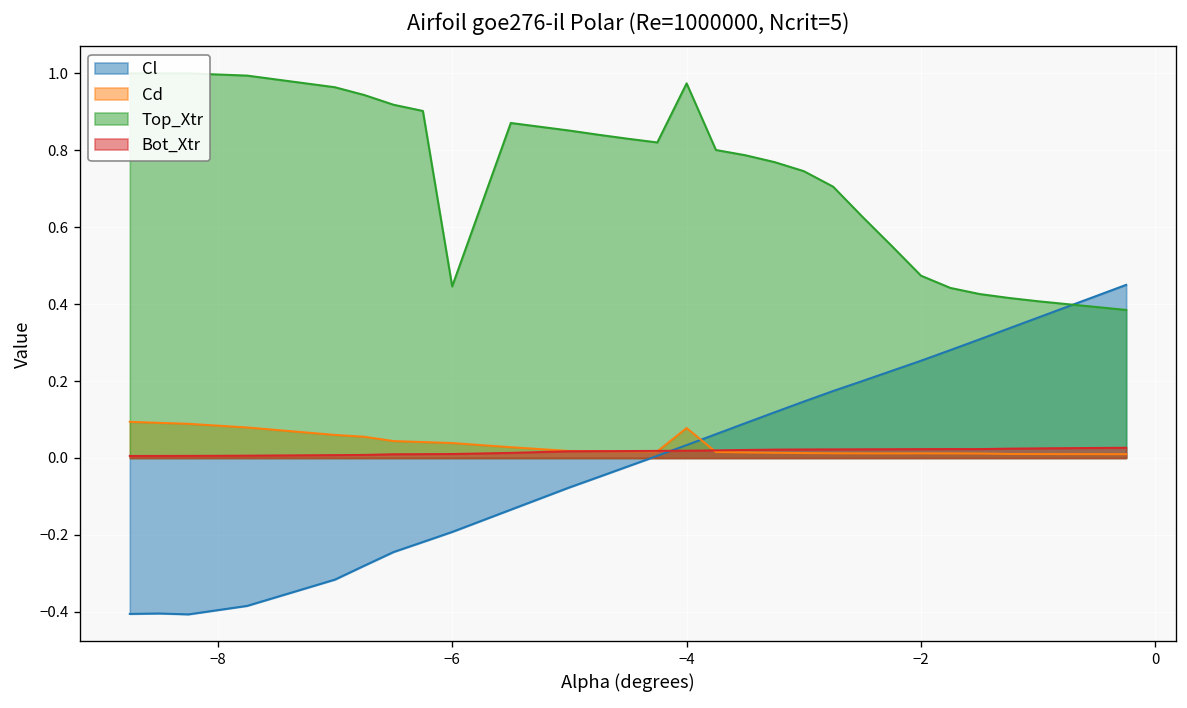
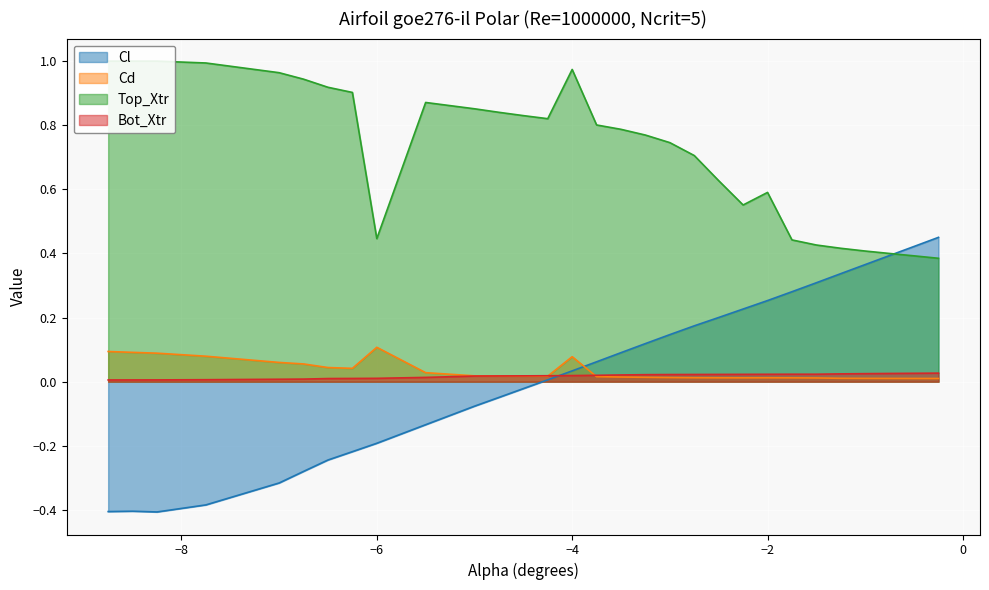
  {
    "Cd": {
-     "−6": 0.04,
+     "−6": 0.11,
      "−4": 0.08,
      "−2": 0.01
    },
    "Top_Xtr": {
      "−6": 0.45,
      "−4": 0.97,
-     "−2": 0.47
+     "−2": 0.59
    },
    "Bot_Xtr": {
      "−6": 0.01,
      "−4": 0.02,
      "−2": 0.02
    }
  }
